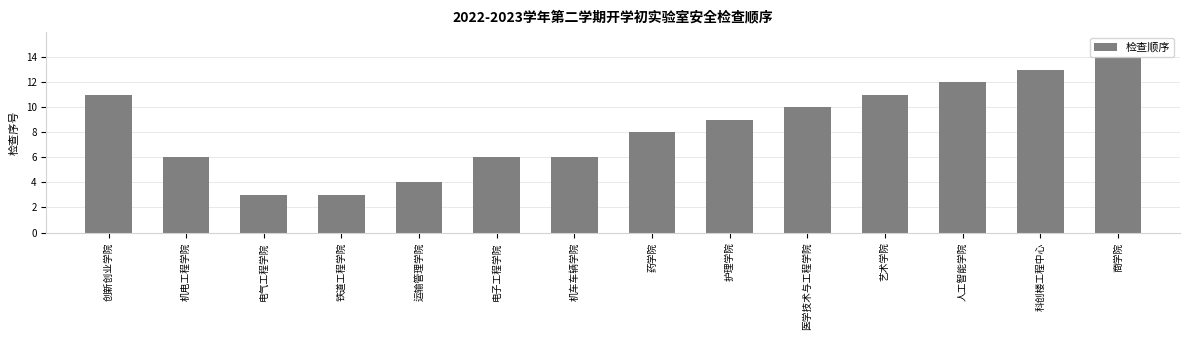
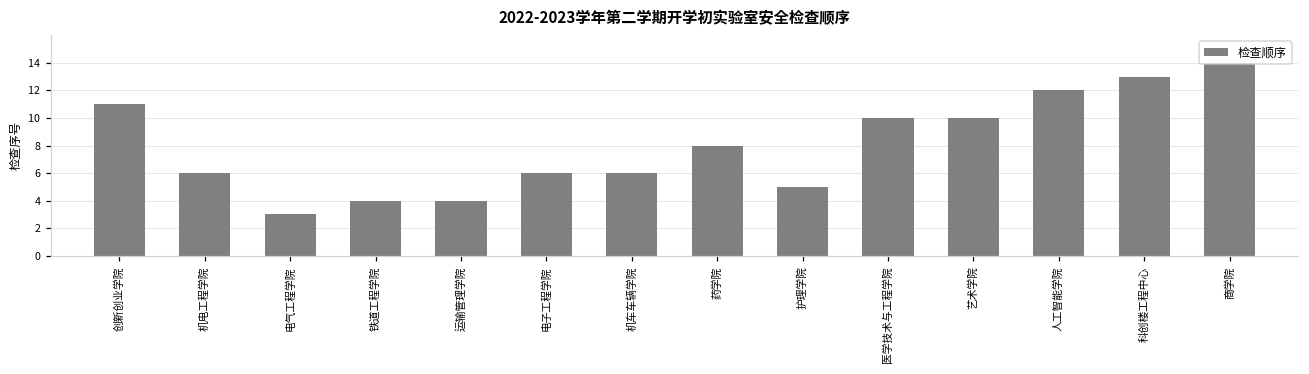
  {
    "创新创业学院": 11,
    "机电工程学院": 6,
    "电气工程学院": 3,
-   "铁道工程学院": 3,
+   "铁道工程学院": 4,
    "运输管理学院": 4,
    "电子工程学院": 6,
    "机车车辆学院": 6,
    "药学院": 8,
-   "护理学院": 9,
+   "护理学院": 5,
    "医学技术与工程学院": 10,
-   "艺术学院": 11,
+   "艺术学院": 10,
    "人工智能学院": 12,
    "科创楼工程中心": 13,
    "商学院": 14
  }
